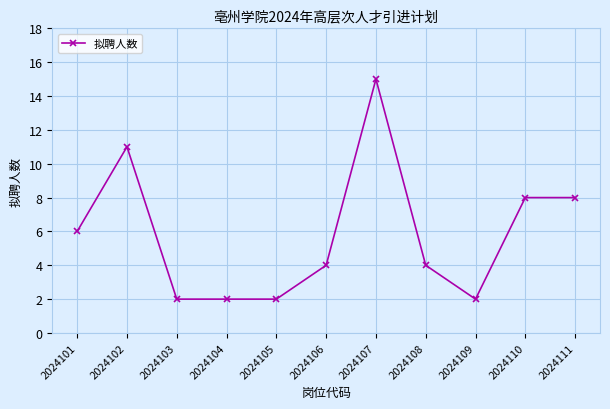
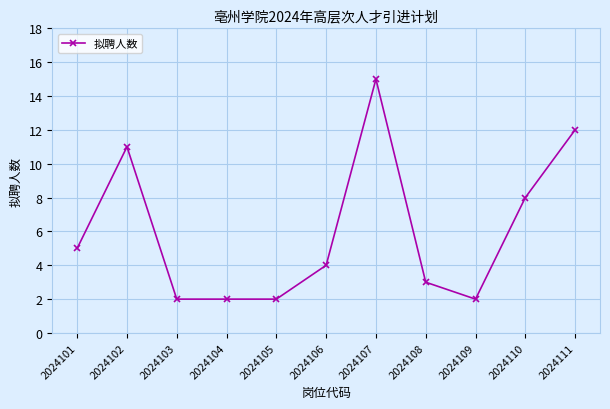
  {
-   "2024101": 6,
+   "2024101": 5,
    "2024102": 11,
    "2024103": 2,
    "2024104": 2,
    "2024105": 2,
    "2024106": 4,
    "2024107": 15,
-   "2024108": 4,
+   "2024108": 3,
    "2024109": 2,
    "2024110": 8,
-   "2024111": 8
+   "2024111": 12
  }
